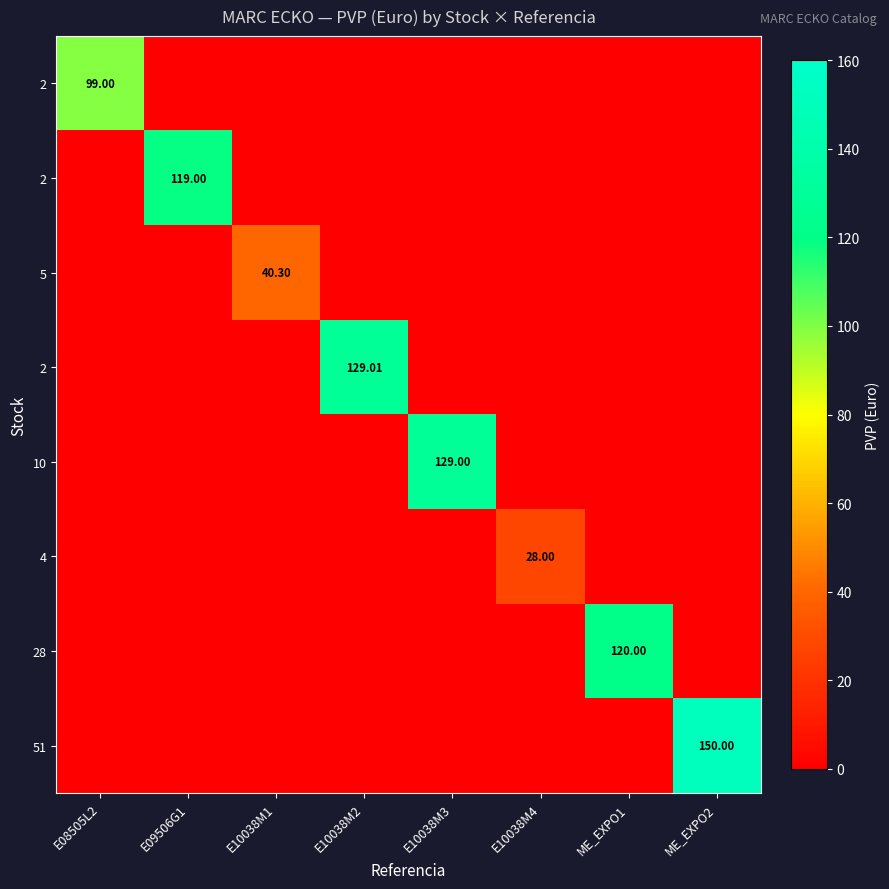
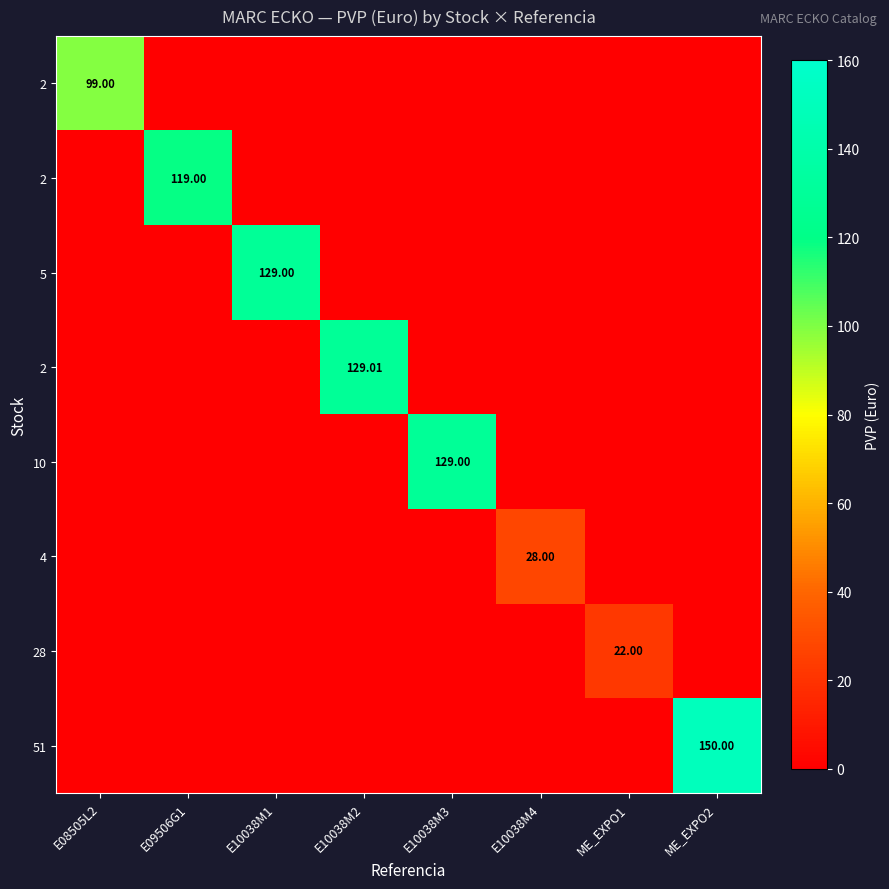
  {
    "5": {
-     "E10038M1": 40.30
+     "E10038M1": 129.00
    },
    "10": {
      "E10038M3": 129.00
    },
    "4": {
      "E10038M4": 28.00
    },
    "28": {
-     "ME_EXPO1": 120.00
+     "ME_EXPO1": 22.00
    },
    "51": {
      "ME_EXPO2": 150.00
    }
  }
